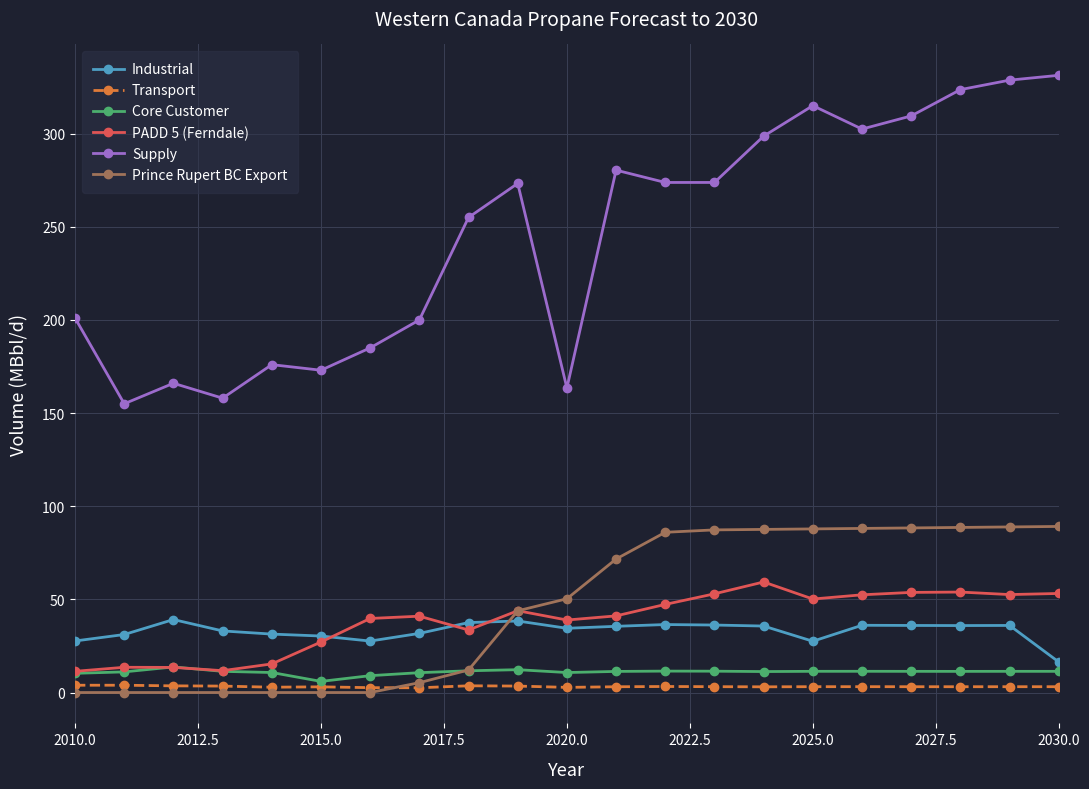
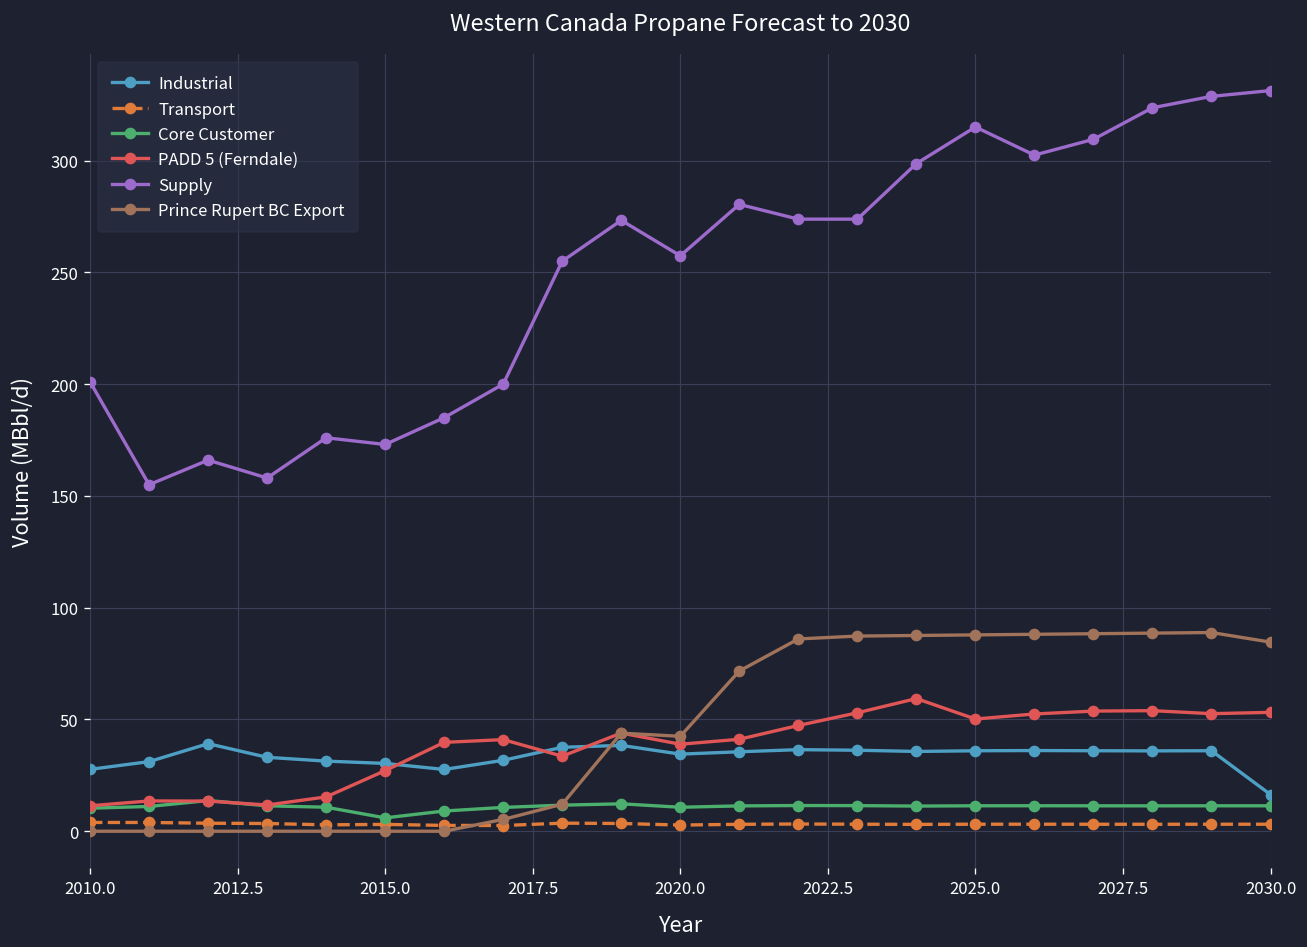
  {
    "Industrial": {
      "2010.0": 28,
      "2015.0": 30,
      "2020.0": 34,
-     "2025.0": 28,
+     "2025.0": 36,
      "2030.0": 16
    },
    "Core Customer": {
      "2015.0": 6,
      "2020.0": 11,
      "2025.0": 11,
      "2030.0": 11
    },
    "Supply": {
      "2010.0": 201,
      "2015.0": 173,
-     "2020.0": 163,
+     "2020.0": 257,
      "2025.0": 315,
      "2030.0": 331
    },
    "Prince Rupert BC Export": {
      "2010.0": 0,
      "2015.0": 0,
-     "2020.0": 50,
+     "2020.0": 42,
      "2025.0": 88,
-     "2030.0": 89
+     "2030.0": 85
    }
  }
